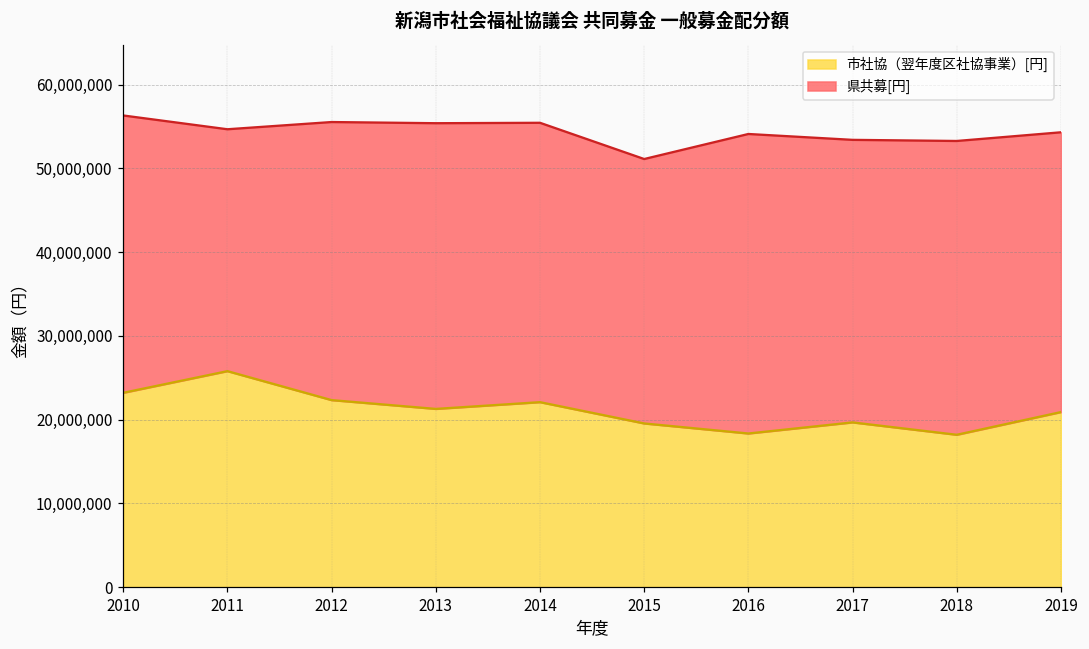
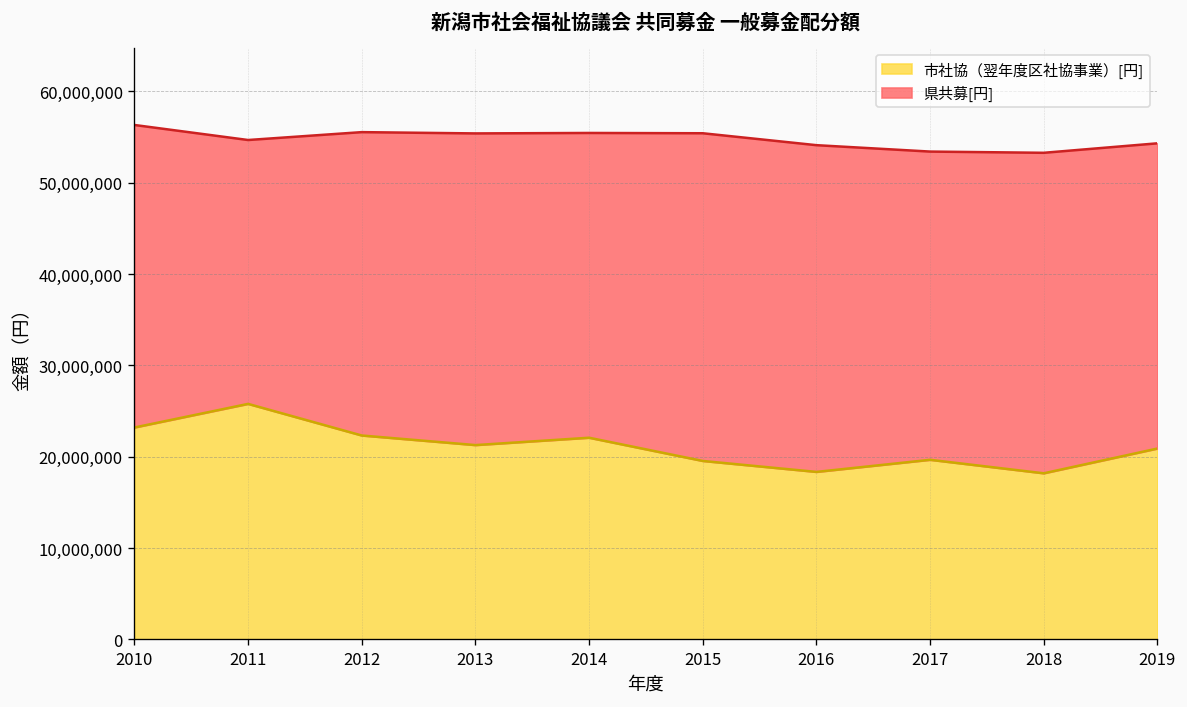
  {
    "県共募[円]": {
      "2010": "56,000,000",
      "2011": "55,000,000",
      "2012": "56,000,000",
      "2013": "55,000,000",
      "2014": "55,000,000",
-     "2015": "51,000,000",
+     "2015": "55,000,000",
      "2016": "54,000,000",
      "2017": "53,000,000",
      "2018": "53,000,000",
      "2019": "54,000,000"
    },
    "市社協（翌年度区社協事業）[円]": {
      "2010": "23,000,000",
      "2011": "26,000,000",
      "2012": "22,000,000",
      "2013": "21,000,000",
      "2014": "22,000,000",
      "2015": "20,000,000",
      "2016": "18,000,000",
      "2017": "20,000,000",
      "2018": "18,000,000",
      "2019": "21,000,000"
    }
  }
